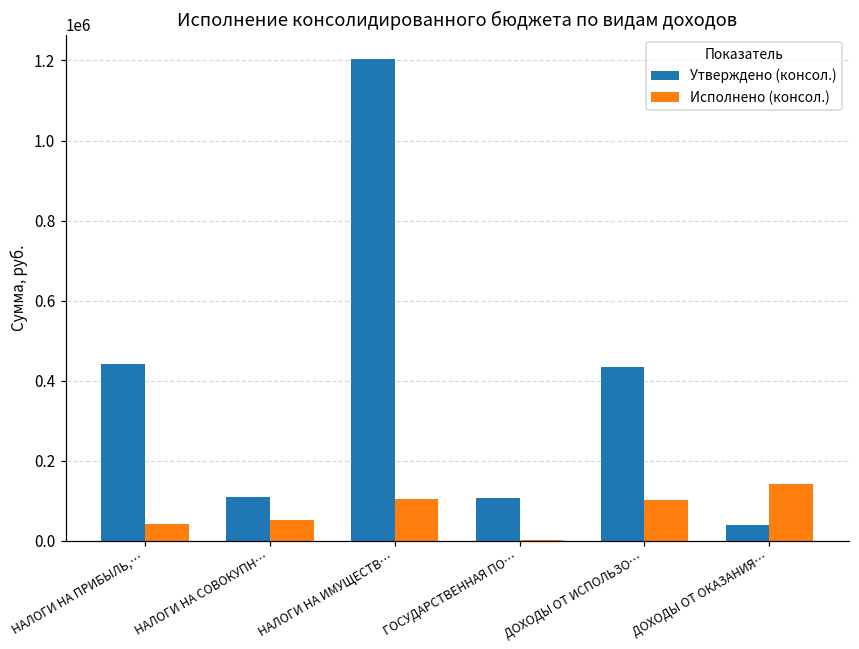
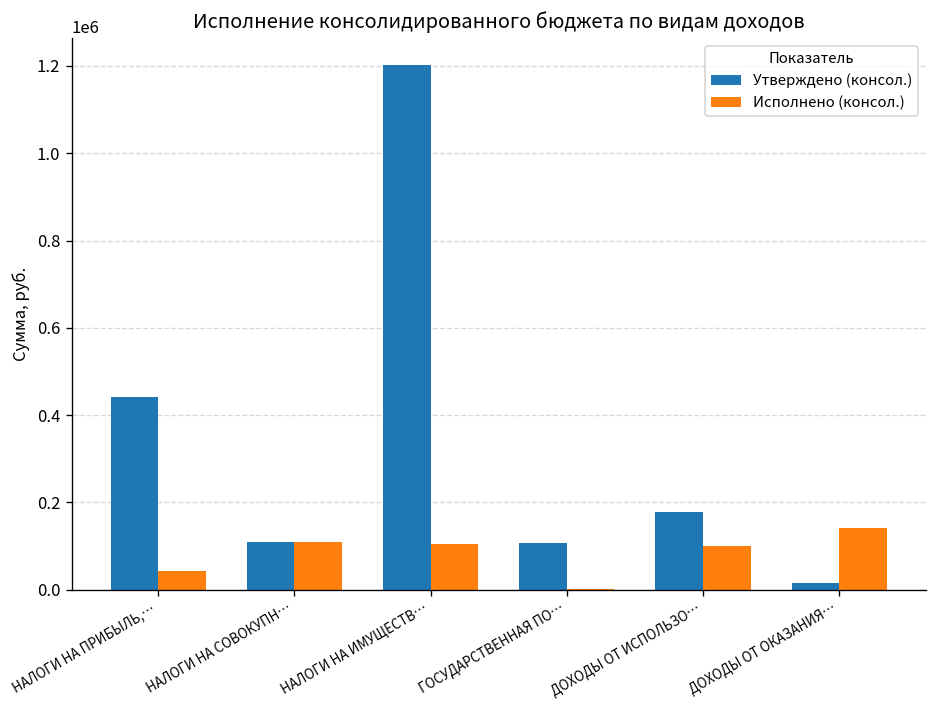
  {
    "Утверждено (консол.)": {
      "НАЛОГИ НА ПРИБЫЛЬ,…": 440000,
      "НАЛОГИ НА СОВОКУПН…": 110000,
      "НАЛОГИ НА ИМУЩЕСТВ…": 1200000,
      "ГОСУДАРСТВЕННАЯ ПО…": 110000,
-     "ДОХОДЫ ОТ ИСПОЛЬЗО…": 430000,
-     "ДОХОДЫ ОТ ОКАЗАНИЯ…": 40000
+     "ДОХОДЫ ОТ ИСПОЛЬЗО…": 180000,
+     "ДОХОДЫ ОТ ОКАЗАНИЯ…": 20000
    },
    "Исполнено (консол.)": {
      "НАЛОГИ НА ПРИБЫЛЬ,…": 40000,
-     "НАЛОГИ НА СОВОКУПН…": 50000,
+     "НАЛОГИ НА СОВОКУПН…": 110000,
      "НАЛОГИ НА ИМУЩЕСТВ…": 100000,
      "ДОХОДЫ ОТ ИСПОЛЬЗО…": 100000,
      "ДОХОДЫ ОТ ОКАЗАНИЯ…": 140000
    }
  }
